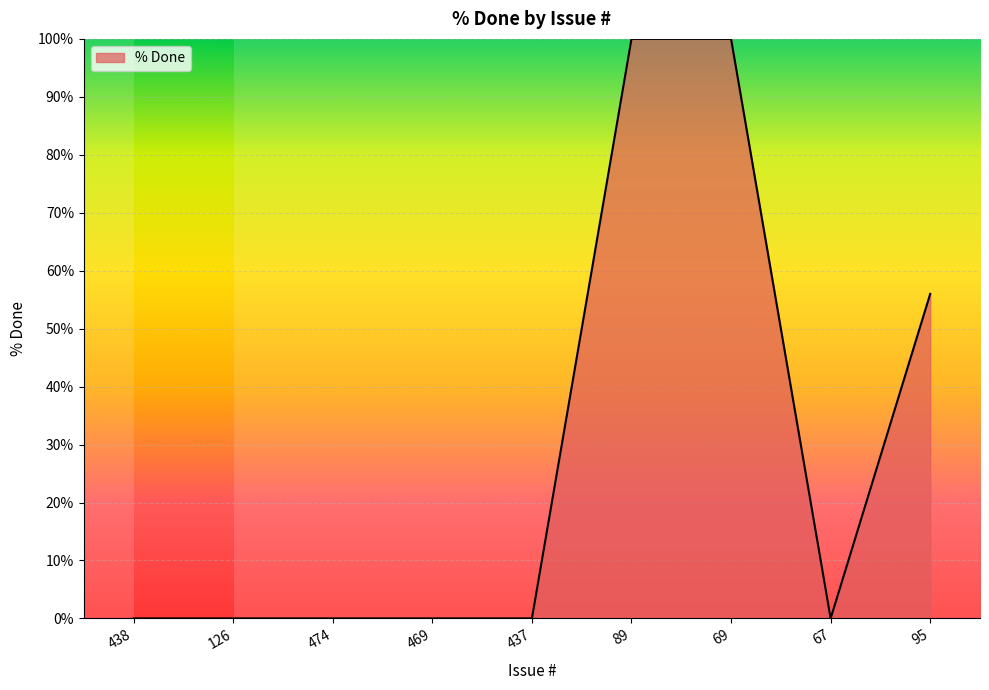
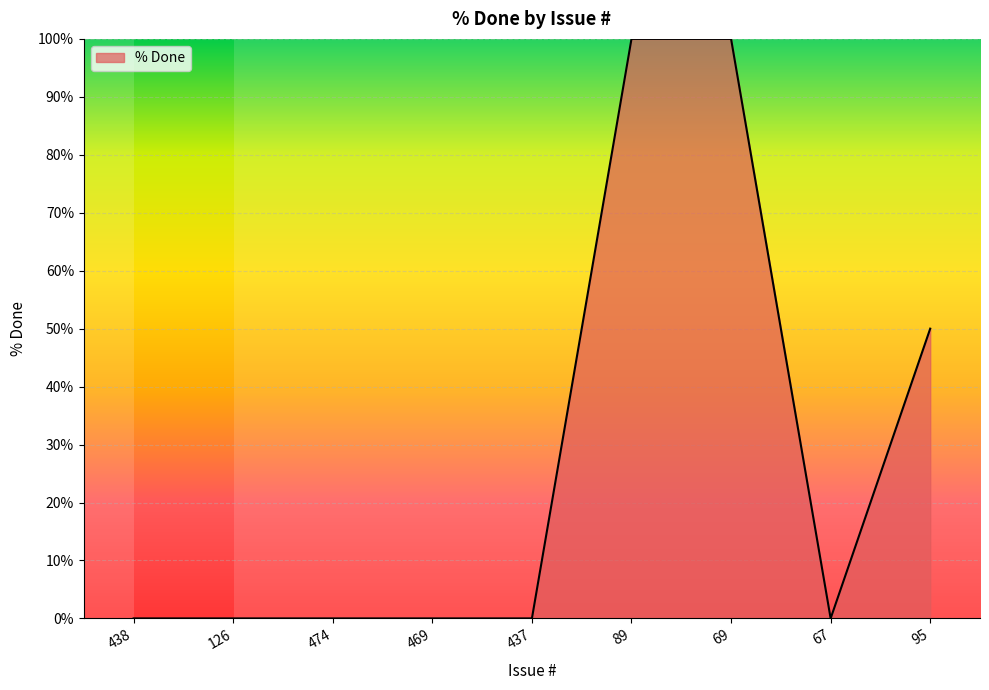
  {
    "438": "0%",
    "126": "0%",
    "474": "0%",
    "469": "0%",
    "437": "0%",
    "89": "100%",
    "69": "100%",
    "67": "0%",
-   "95": "56%"
+   "95": "50%"
  }
